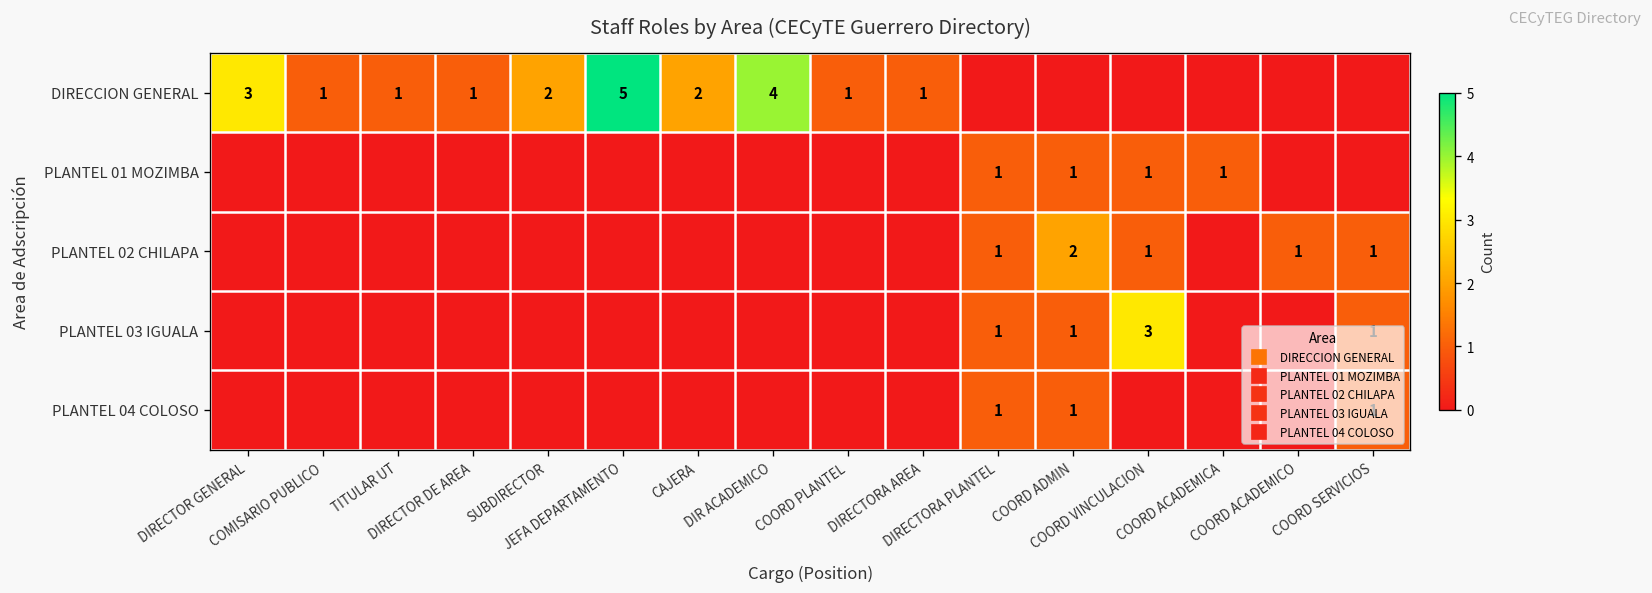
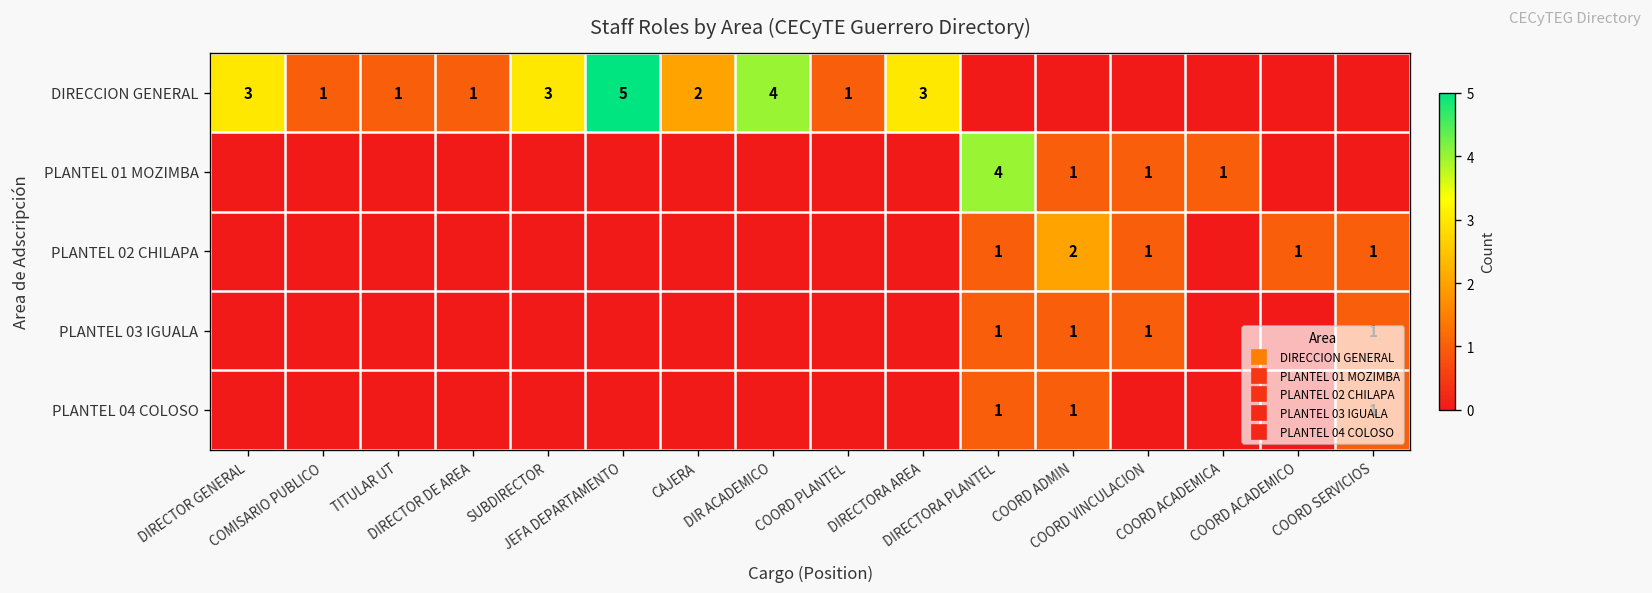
  {
    "DIRECCION GENERAL": {
      "DIRECTOR GENERAL": 3,
      "COMISARIO PUBLICO": 1,
      "TITULAR UT": 1,
      "DIRECTOR DE AREA": 1,
-     "SUBDIRECTOR": 2,
+     "SUBDIRECTOR": 3,
      "JEFA DEPARTAMENTO": 5,
      "CAJERA": 2,
      "DIR ACADEMICO": 4,
      "COORD PLANTEL": 1,
-     "DIRECTORA AREA": 1
+     "DIRECTORA AREA": 3
    },
    "PLANTEL 01 MOZIMBA": {
-     "DIRECTORA PLANTEL": 1,
+     "DIRECTORA PLANTEL": 4,
      "COORD ADMIN": 1,
      "COORD VINCULACION": 1,
      "COORD ACADEMICA": 1
    },
    "PLANTEL 02 CHILAPA": {
      "DIRECTORA PLANTEL": 1,
      "COORD ADMIN": 2,
      "COORD VINCULACION": 1,
      "COORD ACADEMICO": 1,
      "COORD SERVICIOS": 1
    },
    "PLANTEL 03 IGUALA": {
      "DIRECTORA PLANTEL": 1,
      "COORD ADMIN": 1,
-     "COORD VINCULACION": 3
+     "COORD VINCULACION": 1
    },
    "PLANTEL 04 COLOSO": {
      "DIRECTORA PLANTEL": 1,
      "COORD ADMIN": 1
    }
  }
